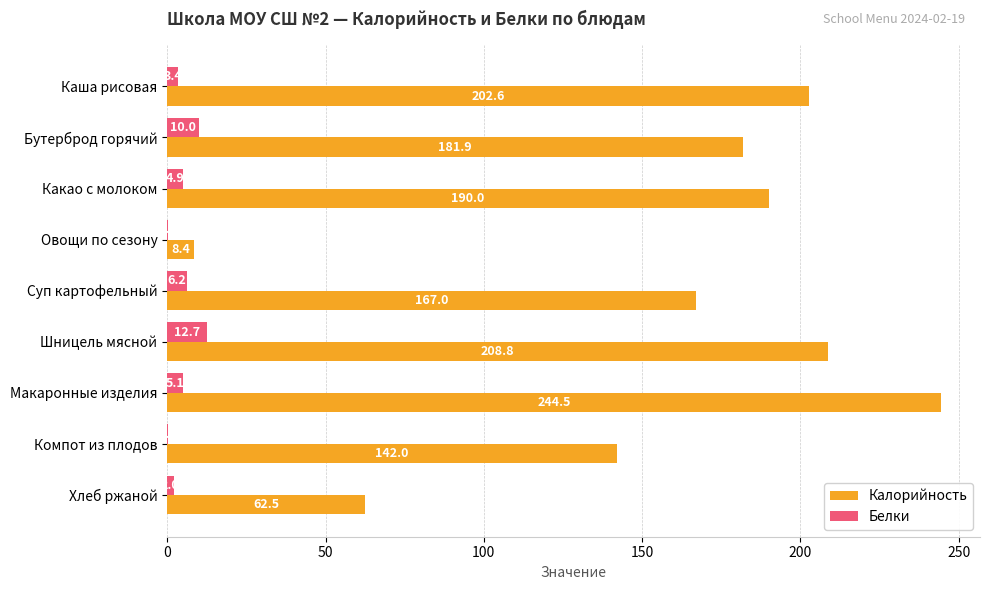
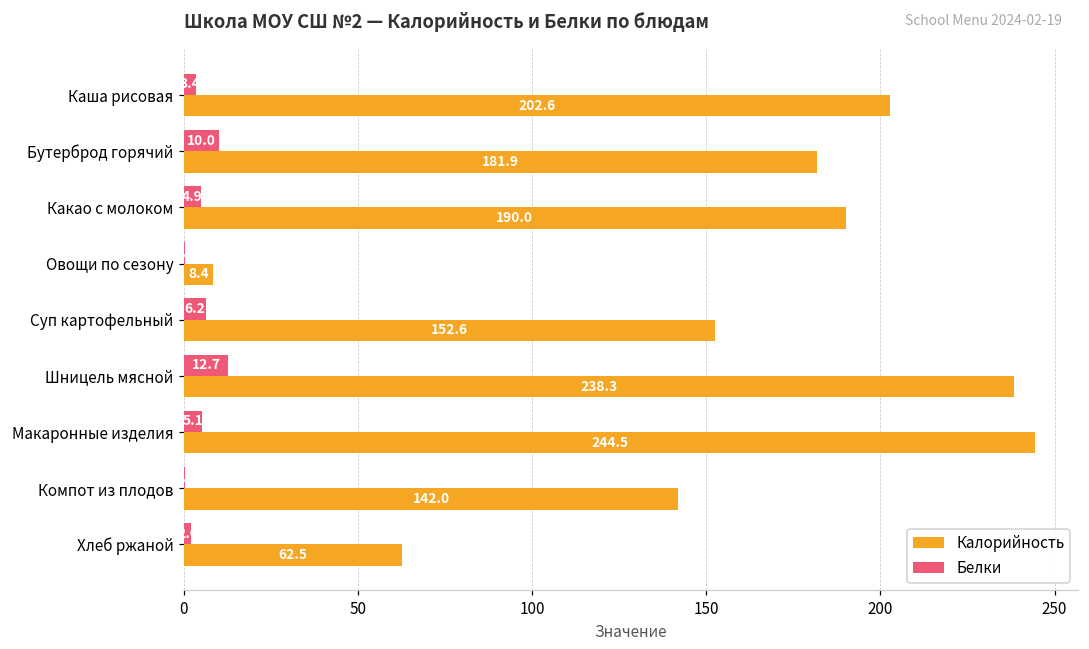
  {
    "Калорийность": {
      "Каша рисовая": 202.6,
      "Бутерброд горячий": 181.9,
      "Какао с молоком": 190.0,
      "Овощи по сезону": 8.4,
-     "Суп картофельный": 167.0,
-     "Шницель мясной": 208.8,
+     "Суп картофельный": 152.6,
+     "Шницель мясной": 238.3,
      "Макаронные изделия": 244.5,
      "Компот из плодов": 142.0,
      "Хлеб ржаной": 62.5
    },
    "Белки": {
      "Каша рисовая": 3.4,
      "Бутерброд горячий": 10.0,
      "Какао с молоком": 4.9,
      "Суп картофельный": 6.2,
      "Шницель мясной": 12.7,
      "Макаронные изделия": 5.1
    }
  }
